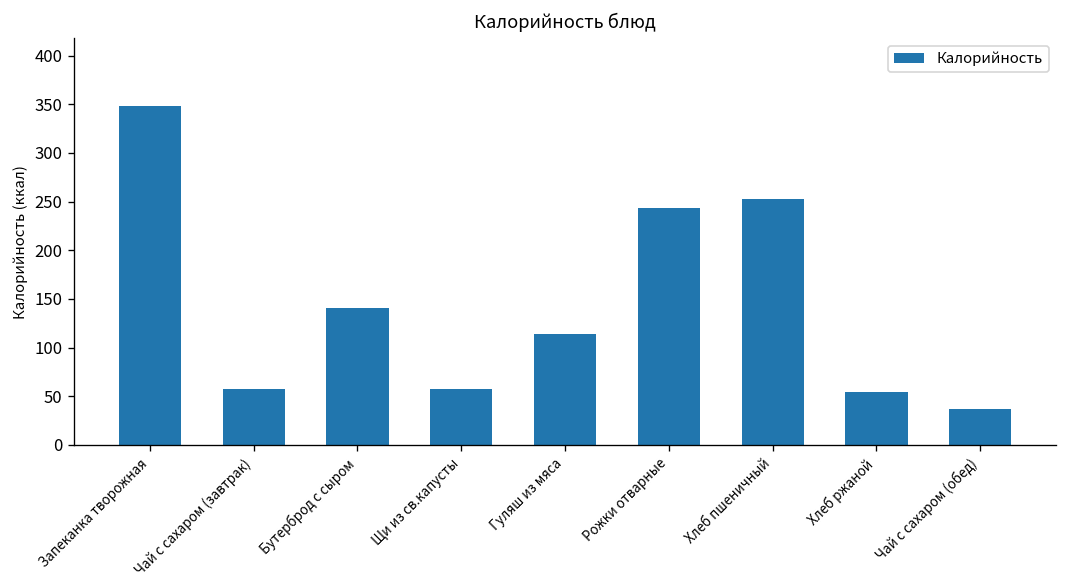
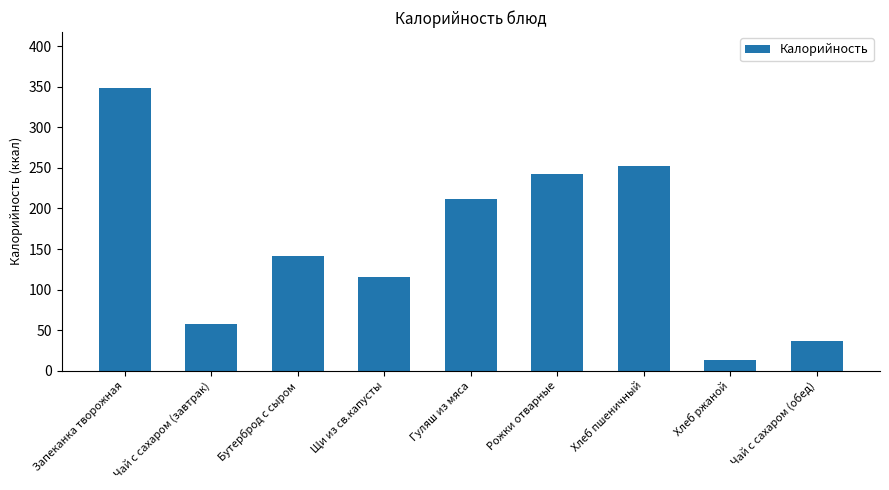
  {
    "Запеканка творожная": 350,
    "Чай с сахаром (завтрак)": 60,
    "Бутерброд с сыром": 140,
-   "Щи из св.капусты": 60,
-   "Гуляш из мяса": 110,
+   "Щи из св.капусты": 120,
+   "Гуляш из мяса": 210,
    "Рожки отварные": 240,
    "Хлеб пшеничный": 250,
-   "Хлеб ржаной": 50,
+   "Хлеб ржаной": 10,
    "Чай с сахаром (обед)": 40
  }
